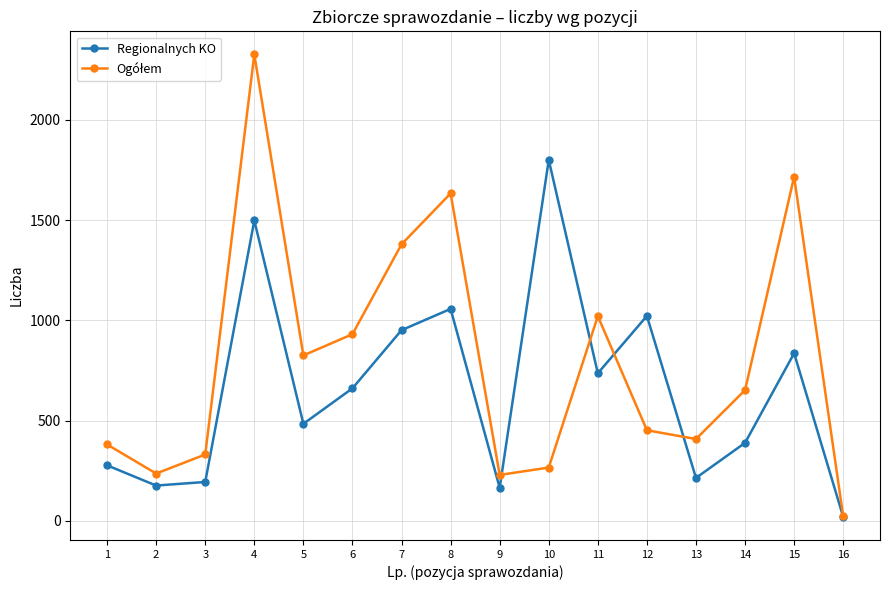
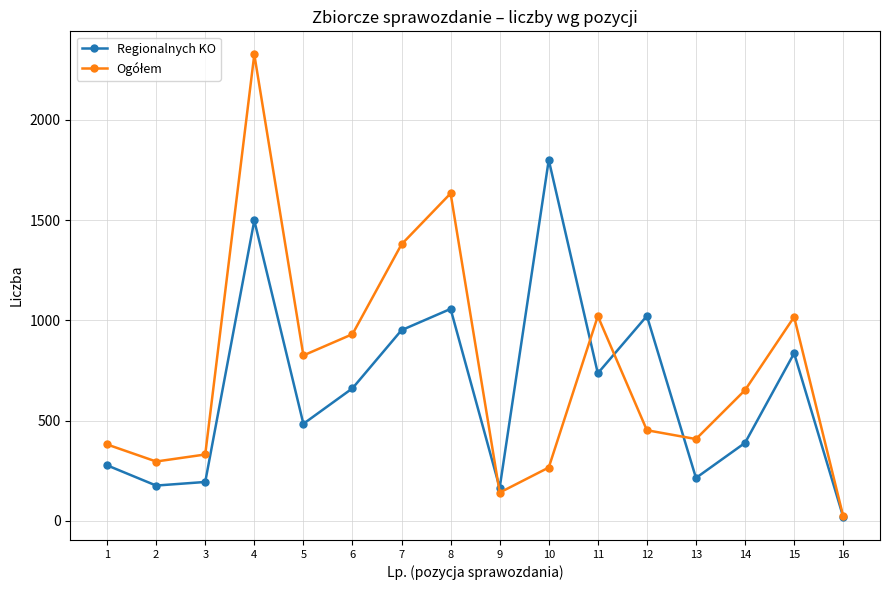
  {
    "Regionalnych KO": {
      "1": 280,
      "2": 180,
      "3": 190,
      "4": 1500,
      "5": 480,
      "6": 660,
      "7": 950,
      "8": 1060,
      "9": 170,
      "10": 1800,
      "11": 740,
      "12": 1020,
      "13": 210,
      "14": 390,
      "15": 840
    },
    "Ogółem": {
      "1": 380,
-     "2": 240,
+     "2": 300,
      "3": 330,
      "4": 2330,
      "5": 830,
      "6": 930,
      "7": 1380,
      "8": 1630,
-     "9": 230,
+     "9": 140,
      "10": 270,
      "11": 1020,
      "12": 450,
      "13": 410,
      "14": 650,
-     "15": 1720
+     "15": 1020
    }
  }
